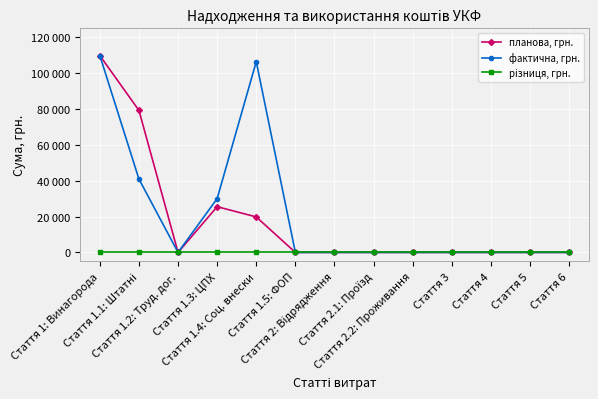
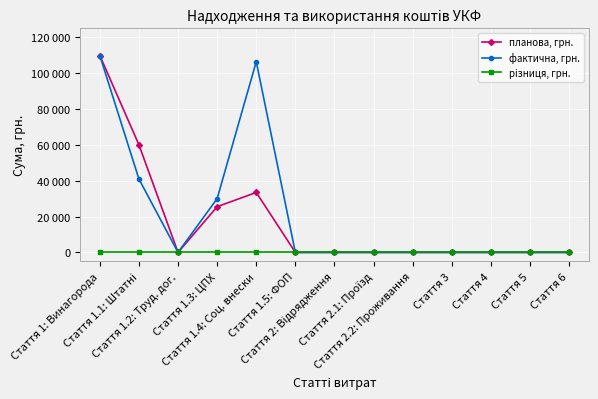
  {
    "планова, грн.": {
-     "Стаття 1.1: Штатні": 79000,
+     "Стаття 1.1: Штатні": 60000,
      "Стаття 1.3: ЦПХ": 26000,
-     "Стаття 1.4: Соц. внески": 20000
+     "Стаття 1.4: Соц. внески": 33000
    },
    "фактична, грн.": {
      "Стаття 1.1: Штатні": 41000,
      "Стаття 1.3: ЦПХ": 30000,
      "Стаття 1.4: Соц. внески": 106000
    },
    "різниця, грн.": {
      "Стаття 1: Винагорода": 0,
      "Стаття 1.1: Штатні": 0,
      "Стаття 1.3: ЦПХ": 0,
      "Стаття 1.4: Соц. внески": 0
    }
  }
